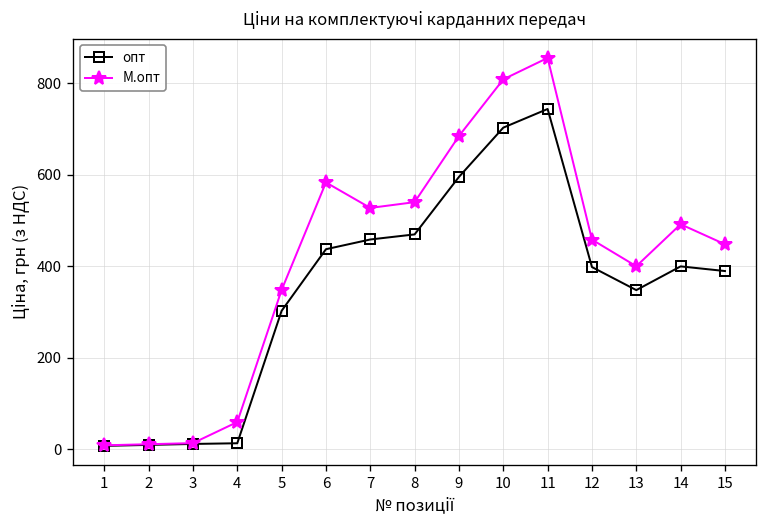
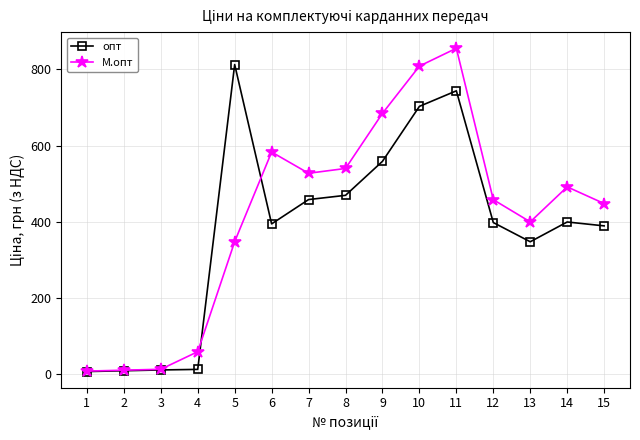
  {
    "опт": {
      "4": 10,
-     "5": 300,
-     "6": 440,
+     "5": 810,
+     "6": 390,
      "7": 460,
      "8": 470,
-     "9": 600,
+     "9": 560,
      "10": 700,
      "11": 740,
      "12": 400,
      "13": 350,
      "14": 400,
      "15": 390
    },
    "М.опт": {
      "4": 60,
      "5": 350,
      "6": 580,
      "7": 530,
      "8": 540,
      "9": 680,
      "10": 810,
      "11": 860,
      "12": 460,
      "13": 400,
      "14": 490,
      "15": 450
    }
  }
